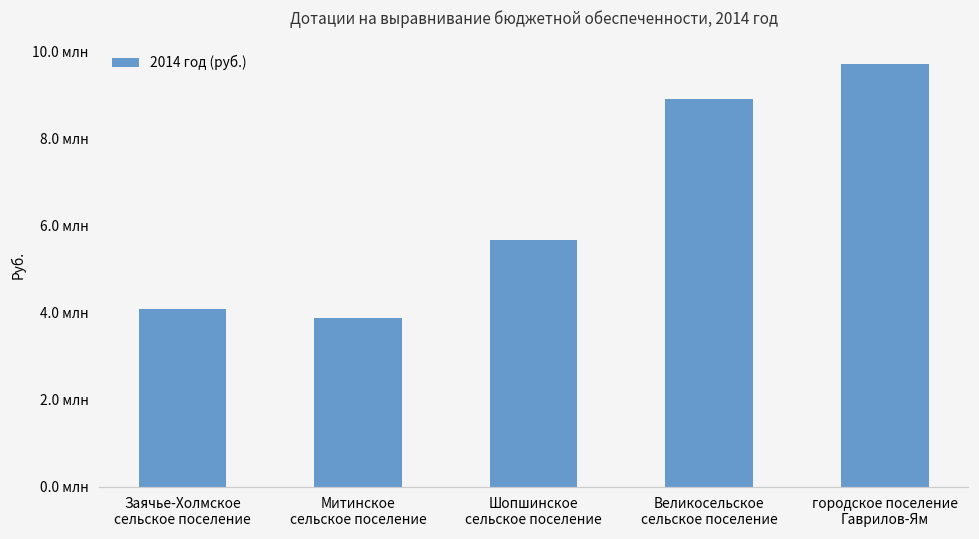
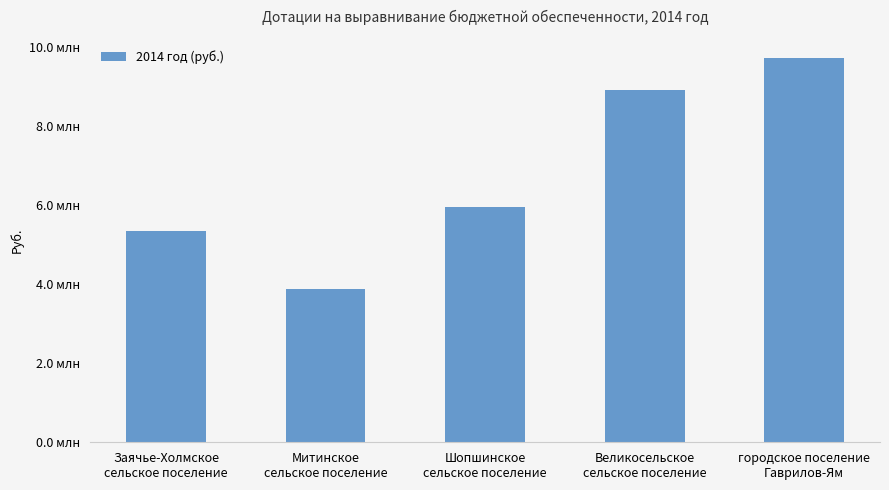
  {
-   "Заячье-Холмское сельское поселение": "4.1 млн",
+   "Заячье-Холмское сельское поселение": "5.3 млн",
    "Митинское сельское поселение": "3.9 млн",
-   "Шопшинское сельское поселение": "5.7 млн",
+   "Шопшинское сельское поселение": "5.9 млн",
    "Великосельское сельское поселение": "8.9 млн",
    "городское поселение Гаврилов-Ям": "9.7 млн"
  }
